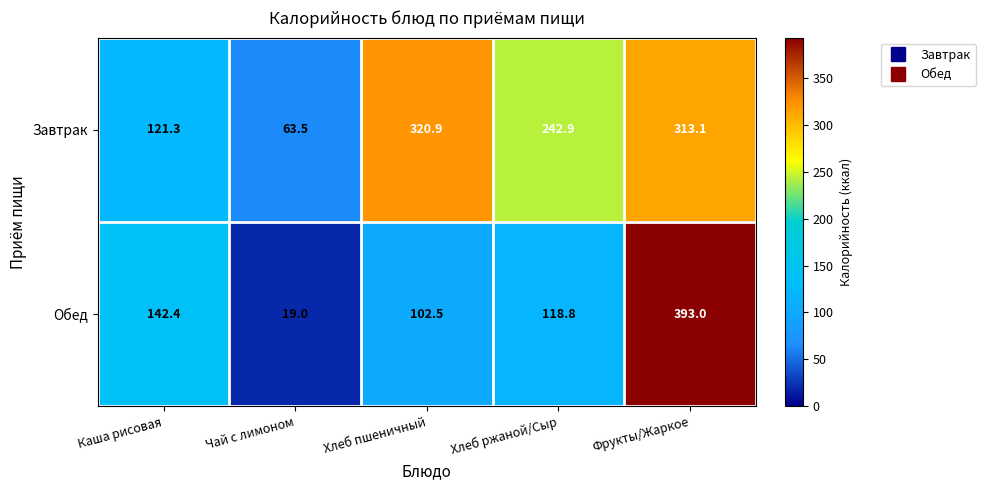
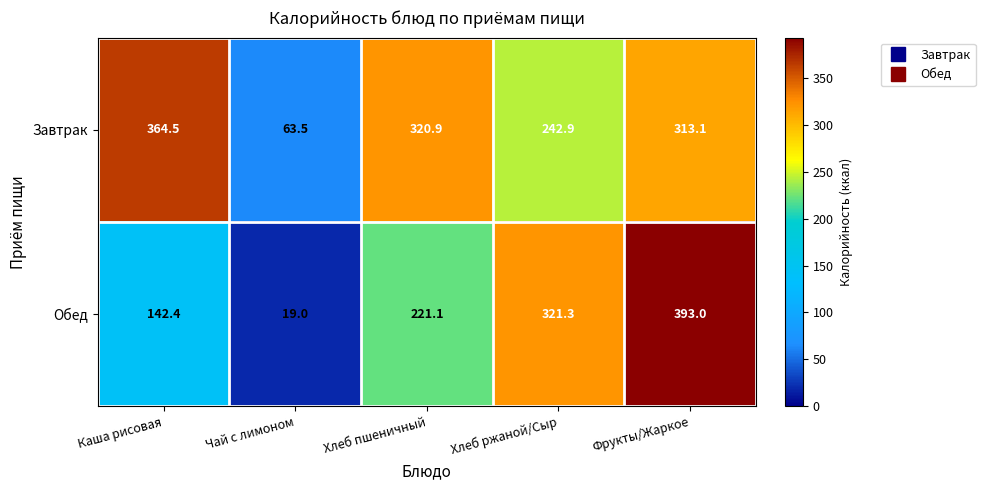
  {
    "Завтрак": {
-     "Каша рисовая": 121.3,
+     "Каша рисовая": 364.5,
      "Чай с лимоном": 63.5,
      "Хлеб пшеничный": 320.9,
      "Хлеб ржаной/Сыр": 242.9,
      "Фрукты/Жаркое": 313.1
    },
    "Обед": {
      "Каша рисовая": 142.4,
      "Чай с лимоном": 19.0,
-     "Хлеб пшеничный": 102.5,
-     "Хлеб ржаной/Сыр": 118.8,
+     "Хлеб пшеничный": 221.1,
+     "Хлеб ржаной/Сыр": 321.3,
      "Фрукты/Жаркое": 393.0
    }
  }
